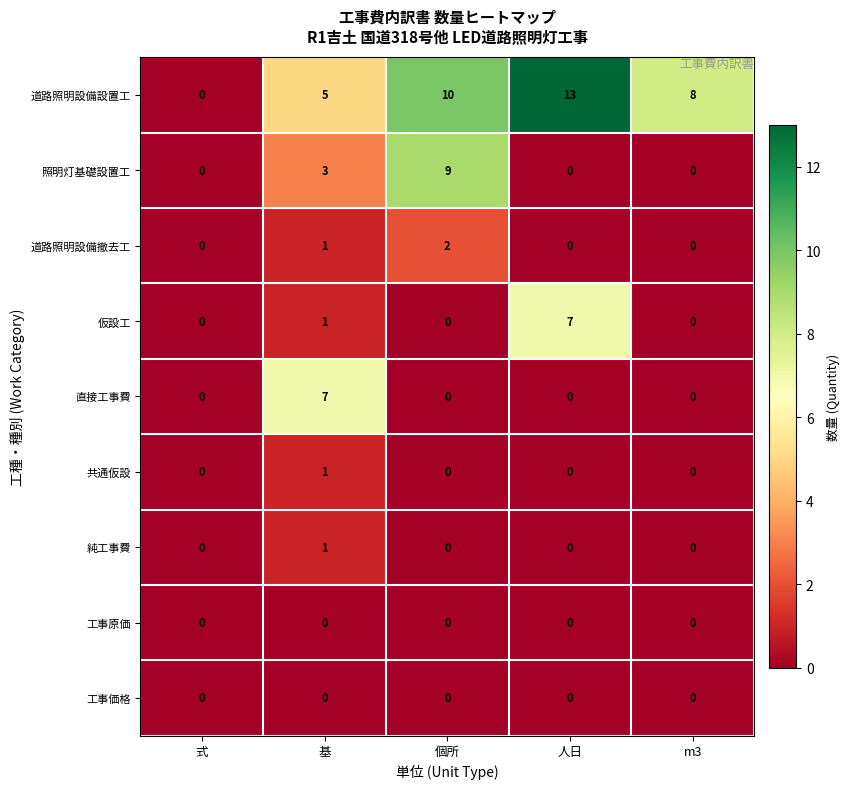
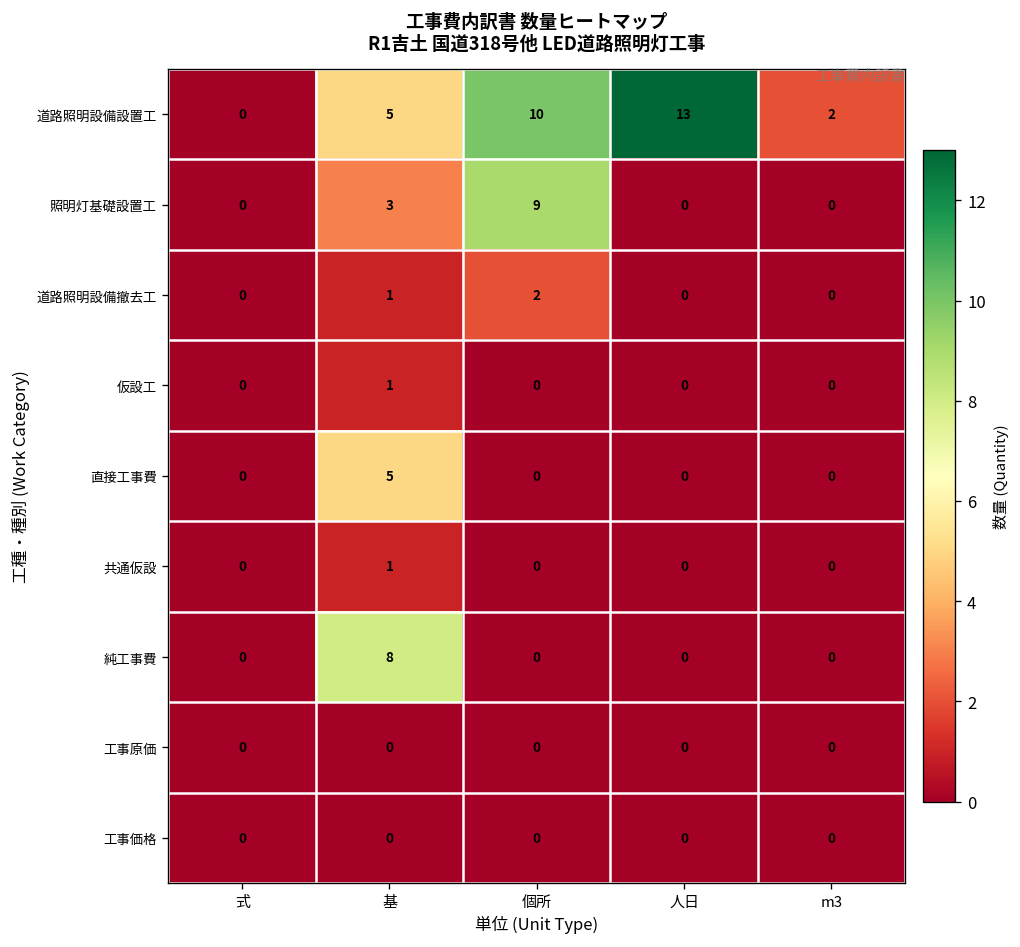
  {
    "道路照明設備設置工": {
      "式": 0,
      "基": 5,
      "個所": 10,
      "人日": 13,
-     "m3": 8
+     "m3": 2
    },
    "照明灯基礎設置工": {
      "式": 0,
      "基": 3,
      "個所": 9,
      "人日": 0,
      "m3": 0
    },
    "道路照明設備撤去工": {
      "式": 0,
      "基": 1,
      "個所": 2,
      "人日": 0,
      "m3": 0
    },
    "仮設工": {
      "式": 0,
      "基": 1,
      "個所": 0,
-     "人日": 7,
+     "人日": 0,
      "m3": 0
    },
    "直接工事費": {
      "式": 0,
-     "基": 7,
+     "基": 5,
      "個所": 0,
      "人日": 0,
      "m3": 0
    },
    "共通仮設": {
      "式": 0,
      "基": 1,
      "個所": 0,
      "人日": 0,
      "m3": 0
    },
    "純工事費": {
      "式": 0,
-     "基": 1,
+     "基": 8,
      "個所": 0,
      "人日": 0,
      "m3": 0
    },
    "工事原価": {
      "式": 0,
      "基": 0,
      "個所": 0,
      "人日": 0,
      "m3": 0
    },
    "工事価格": {
      "式": 0,
      "基": 0,
      "個所": 0,
      "人日": 0,
      "m3": 0
    }
  }
